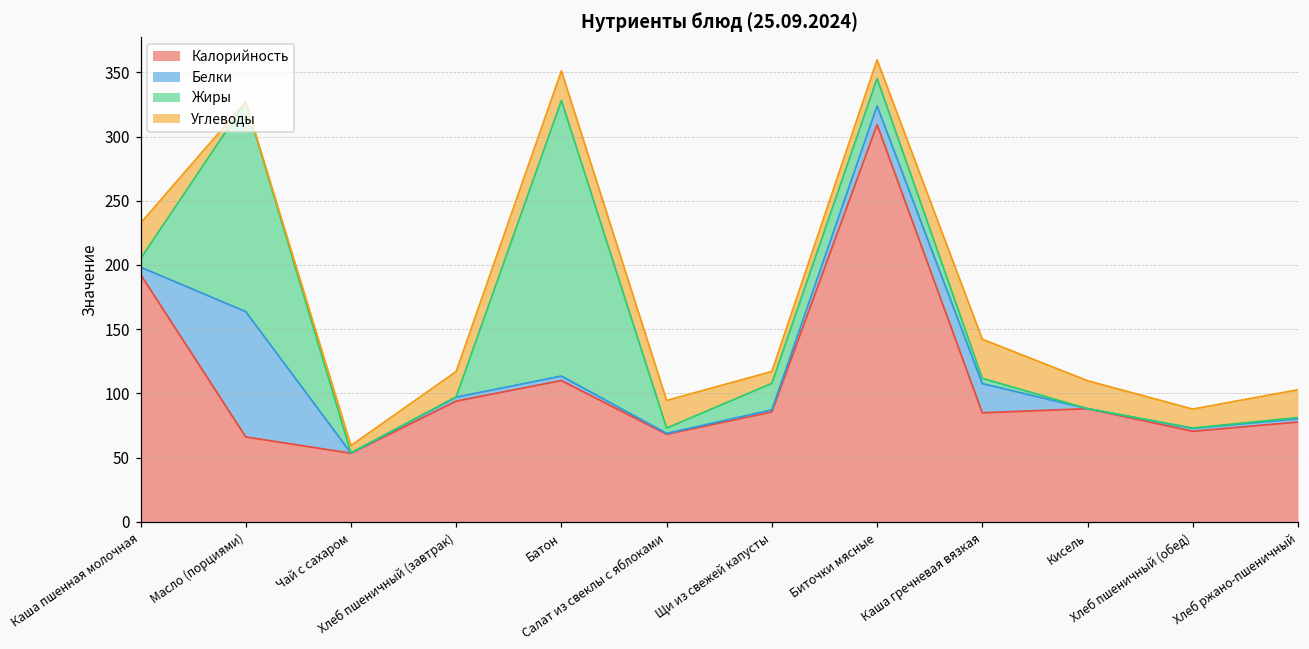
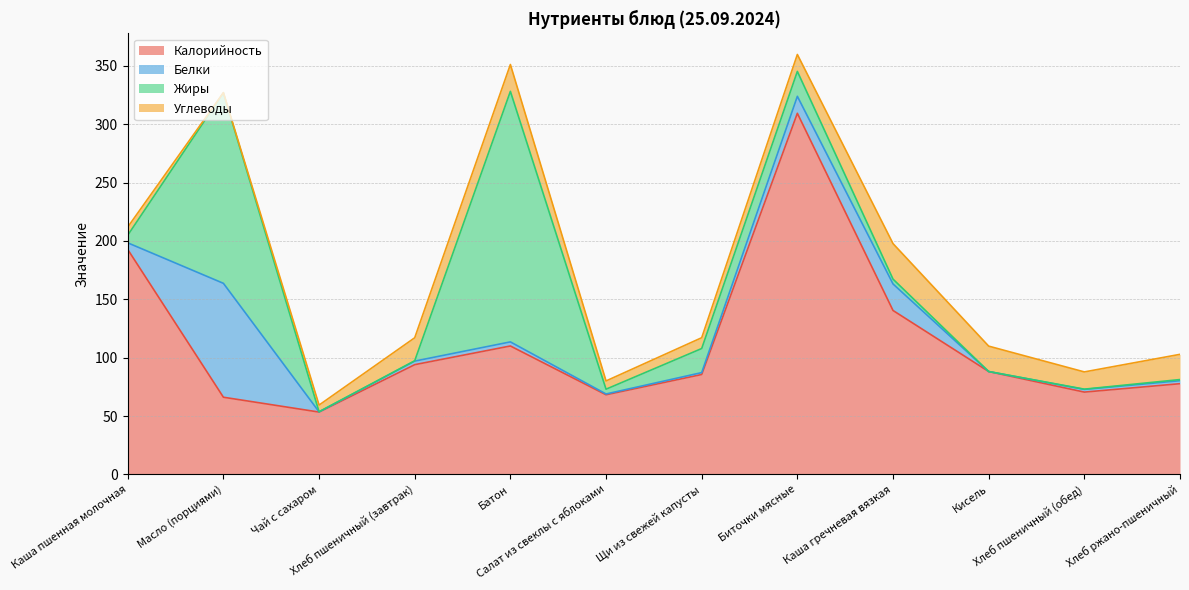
  {
    "Калорийность": {
      "Каша пшенная молочная": 193,
      "Масло (порциями)": 66,
      "Хлеб пшеничный (завтрак)": 94,
      "Батон": 110,
      "Биточки мясные": 309,
-     "Каша гречневая вязкая": 85,
+     "Каша гречневая вязкая": 140,
      "Хлеб пшеничный (обед)": 71,
      "Хлеб ржано-пшеничный": 78
    },
    "Белки": {
      "Каша пшенная молочная": 6,
      "Масло (порциями)": 98,
      "Батон": 4,
      "Биточки мясные": 15,
      "Каша гречневая вязкая": 23
    },
    "Жиры": {
      "Каша пшенная молочная": 7,
      "Батон": 215,
      "Салат из свеклы с яблоками": 4,
      "Щи из свежей капусты": 21,
      "Биточки мясные": 21,
      "Каша гречневая вязкая": 4
    },
    "Углеводы": {
-     "Каша пшенная молочная": 28,
+     "Каша пшенная молочная": 7,
      "Чай с сахаром": 6,
      "Хлеб пшеничный (завтрак)": 20,
      "Батон": 23,
-     "Салат из свеклы с яблоками": 22,
+     "Салат из свеклы с яблоками": 7,
      "Щи из свежей капусты": 9,
      "Биточки мясные": 15,
      "Каша гречневая вязкая": 30,
      "Кисель": 22,
      "Хлеб пшеничный (обед)": 15,
      "Хлеб ржано-пшеничный": 22
    }
  }
